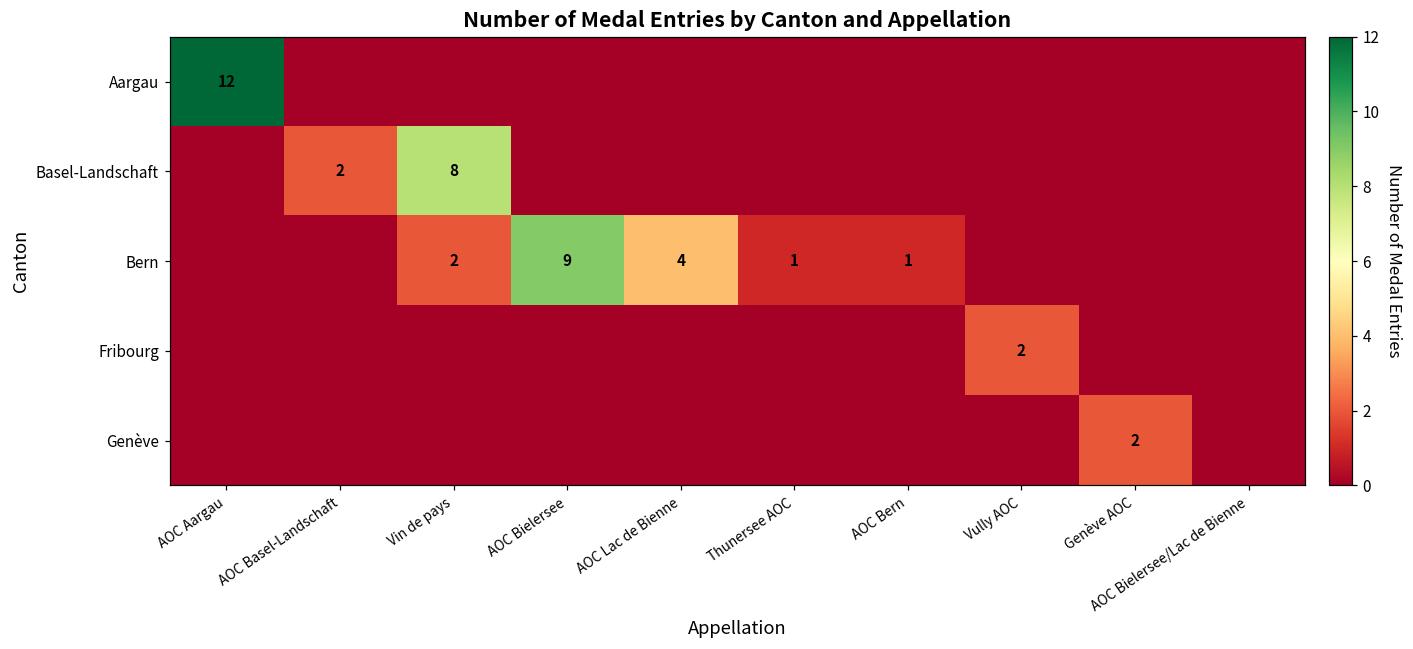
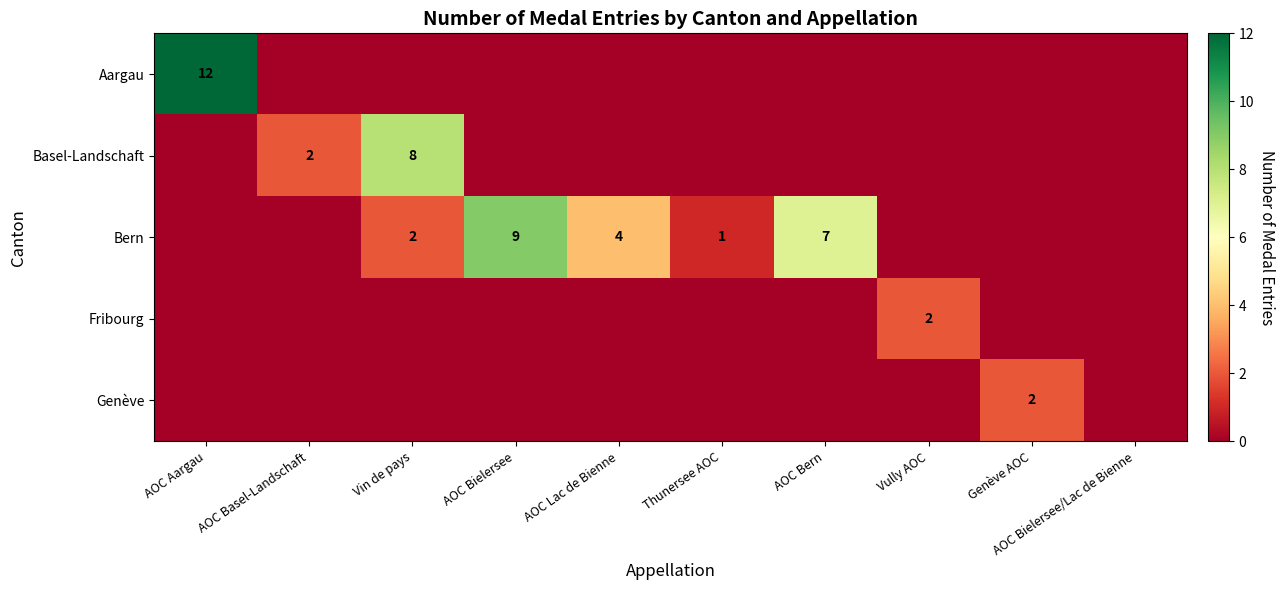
  {
    "Aargau": {
      "AOC Aargau": 12
    },
    "Basel-Landschaft": {
      "AOC Basel-Landschaft": 2,
      "Vin de pays": 8
    },
    "Bern": {
      "Vin de pays": 2,
      "AOC Bielersee": 9,
      "AOC Lac de Bienne": 4,
      "Thunersee AOC": 1,
-     "AOC Bern": 1
+     "AOC Bern": 7
    },
    "Fribourg": {
      "Vully AOC": 2
    },
    "Genève": {
      "Genève AOC": 2
    }
  }
